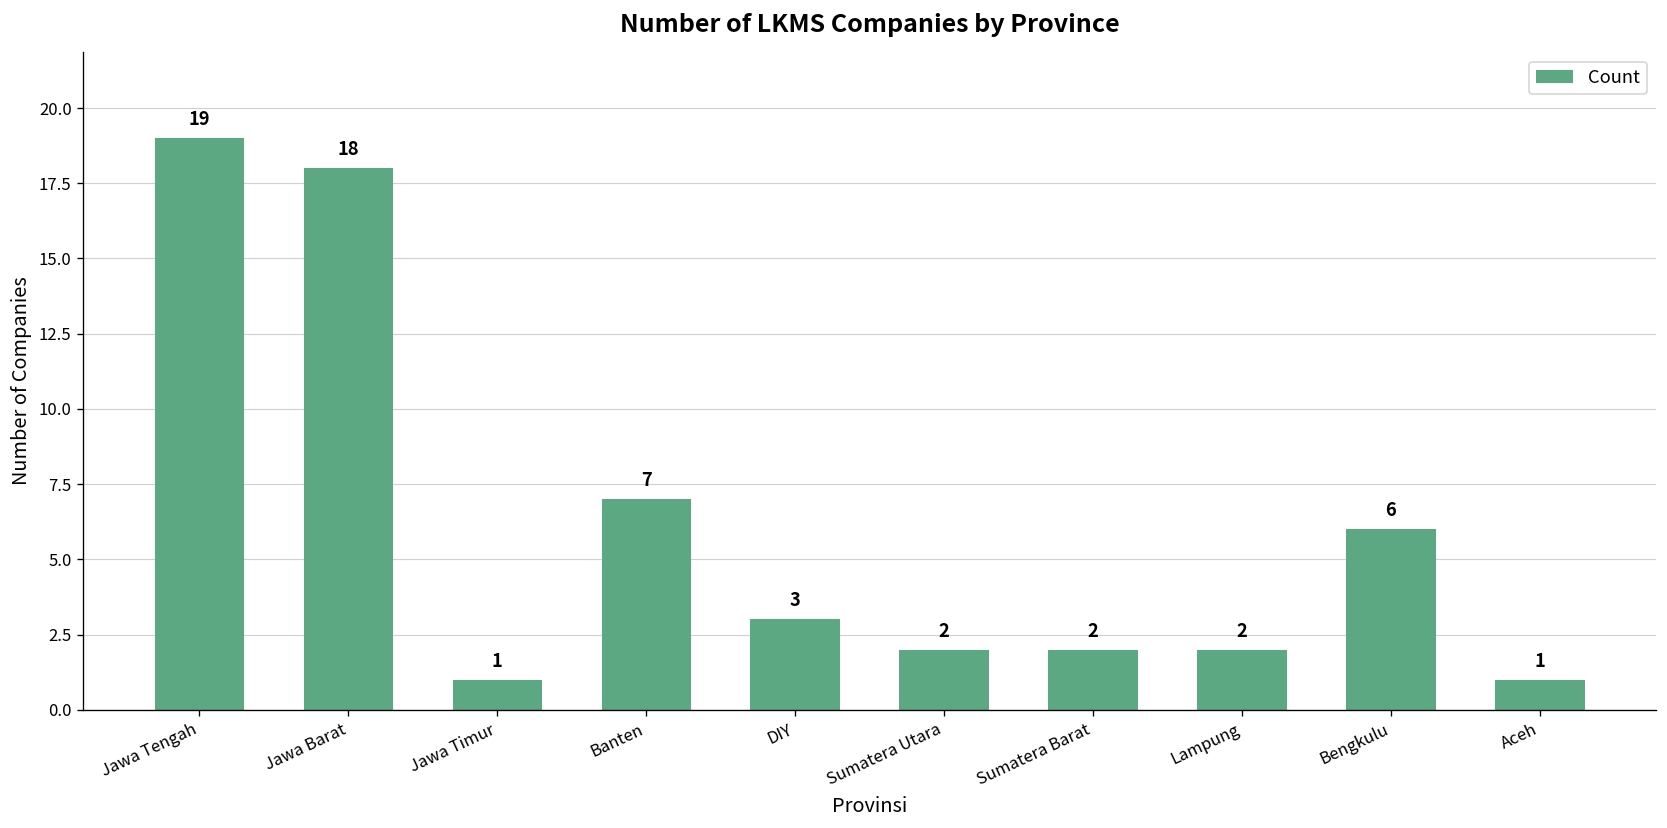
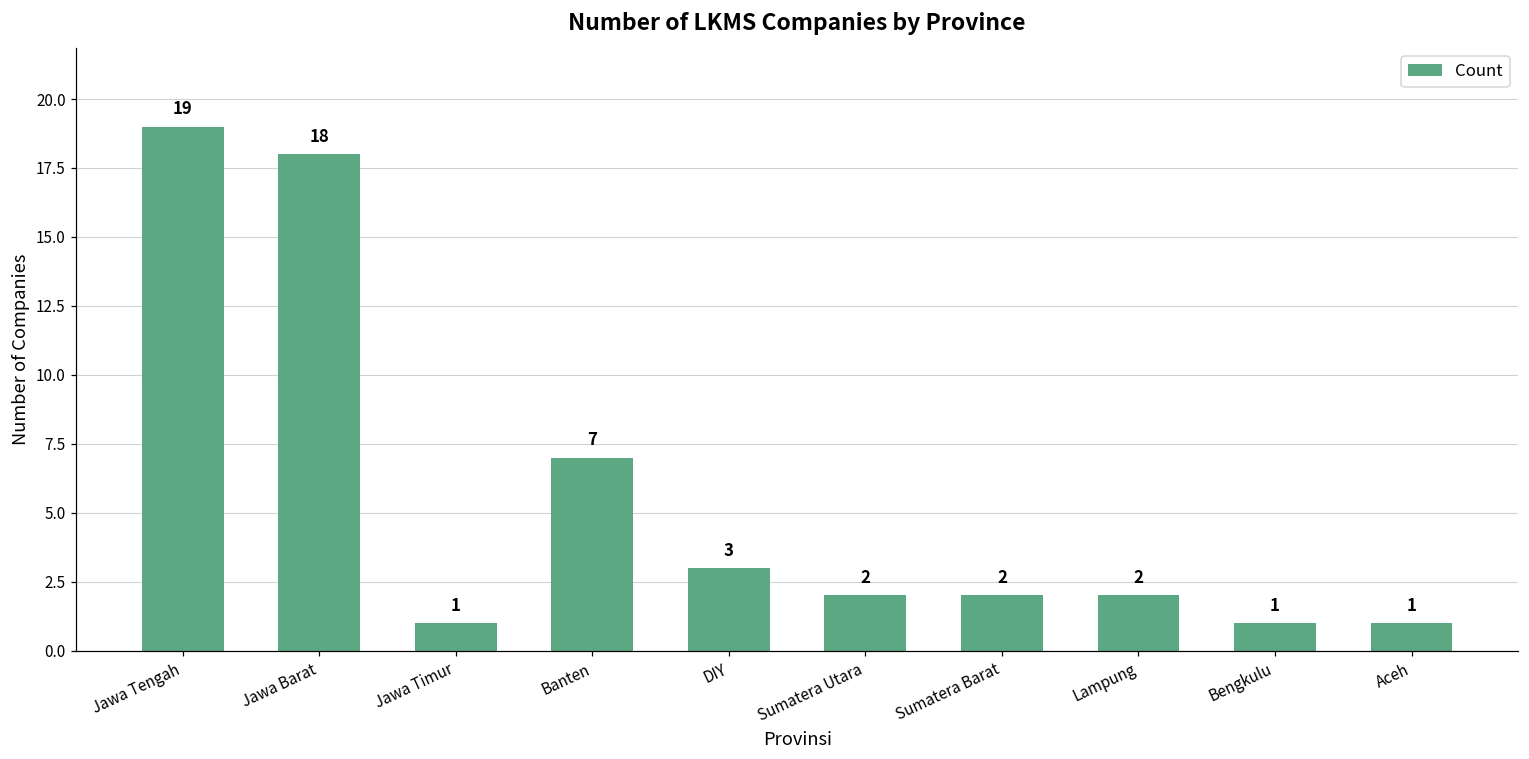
  {
    "Jawa Tengah": 19,
    "Jawa Barat": 18,
    "Jawa Timur": 1,
    "Banten": 7,
    "DIY": 3,
    "Sumatera Utara": 2,
    "Sumatera Barat": 2,
    "Lampung": 2,
-   "Bengkulu": 6,
+   "Bengkulu": 1,
    "Aceh": 1
  }
